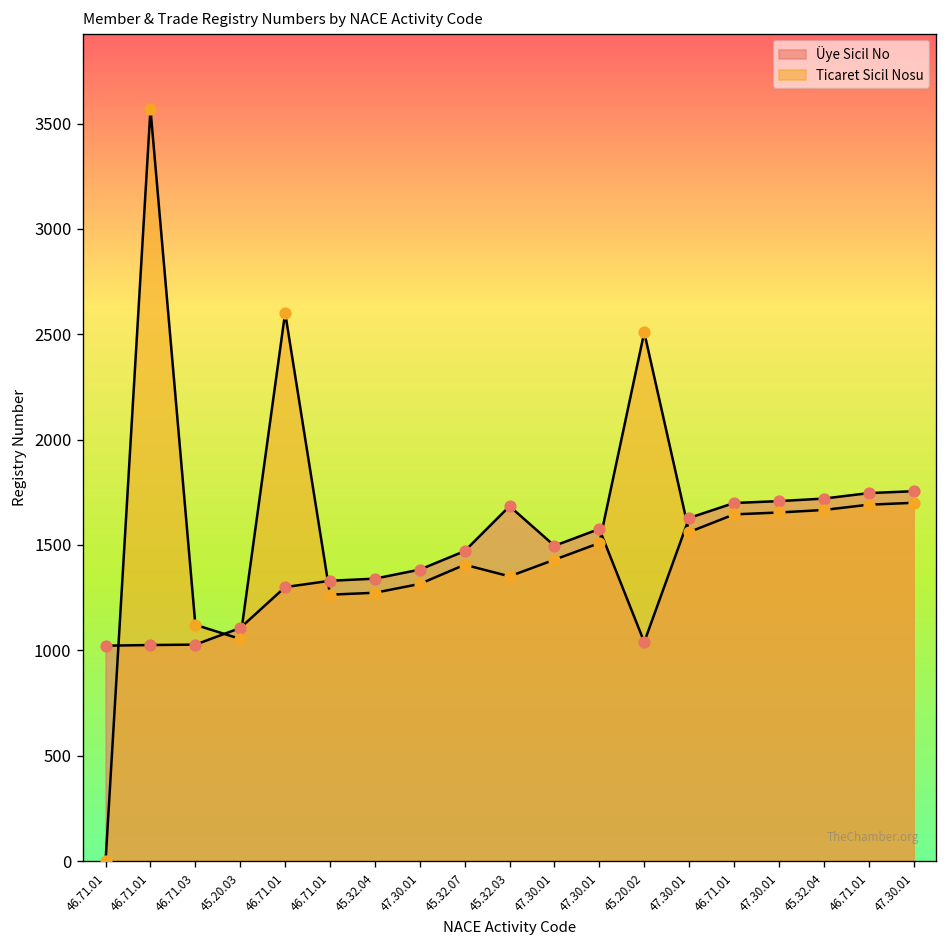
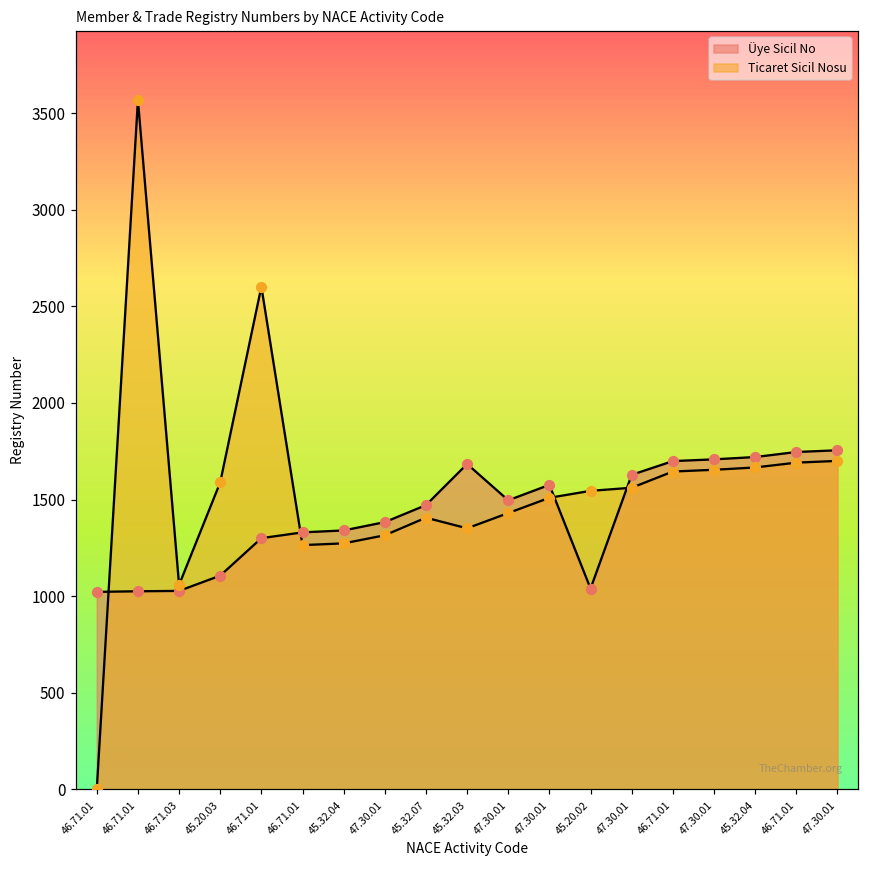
  {
    "Üye Sicil No": {
      "46.71.03": 1030,
      "45.20.03": 1110,
      "45.32.07": 1470,
      "45.32.03": 1680,
      "45.20.02": 1040
    },
    "Ticaret Sicil Nosu": {
-     "46.71.03": 1120,
-     "45.20.03": 1050,
+     "46.71.03": 1060,
+     "45.20.03": 1590,
      "45.32.07": 1410,
      "45.32.03": 1350,
-     "45.20.02": 2510
+     "45.20.02": 1550
    }
  }
